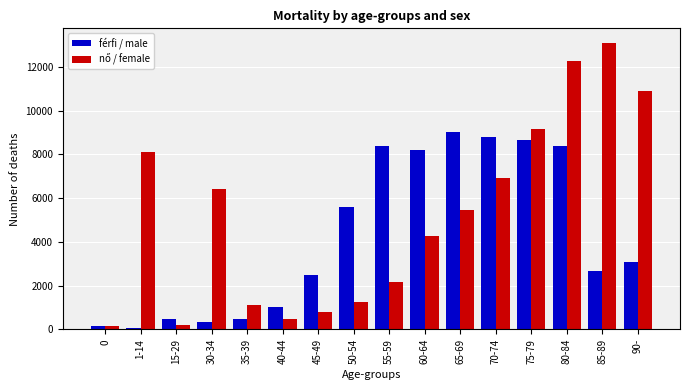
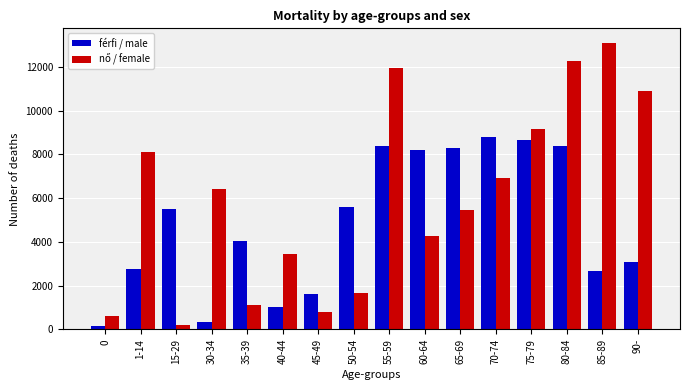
  {
    "férfi / male": {
      "0": 200,
-     "1-14": 100,
-     "15-29": 500,
+     "1-14": 2800,
+     "15-29": 5500,
      "30-34": 300,
-     "35-39": 500,
+     "35-39": 4000,
      "40-44": 1000,
-     "45-49": 2500,
+     "45-49": 1600,
      "50-54": 5600,
      "55-59": 8400,
      "60-64": 8200,
-     "65-69": 9000,
+     "65-69": 8300,
      "70-74": 8800,
      "75-79": 8700,
      "80-84": 8400,
      "85-89": 2700,
      "90-": 3100
    },
    "nő / female": {
-     "0": 100,
+     "0": 600,
      "1-14": 8100,
      "15-29": 200,
      "30-34": 6400,
      "35-39": 1100,
-     "40-44": 500,
+     "40-44": 3500,
      "45-49": 800,
-     "50-54": 1200,
-     "55-59": 2200,
+     "50-54": 1700,
+     "55-59": 11900,
      "60-64": 4200,
      "65-69": 5500,
      "70-74": 6900,
      "75-79": 9200,
      "80-84": 12300,
      "85-89": 13100,
      "90-": 10900
    }
  }
